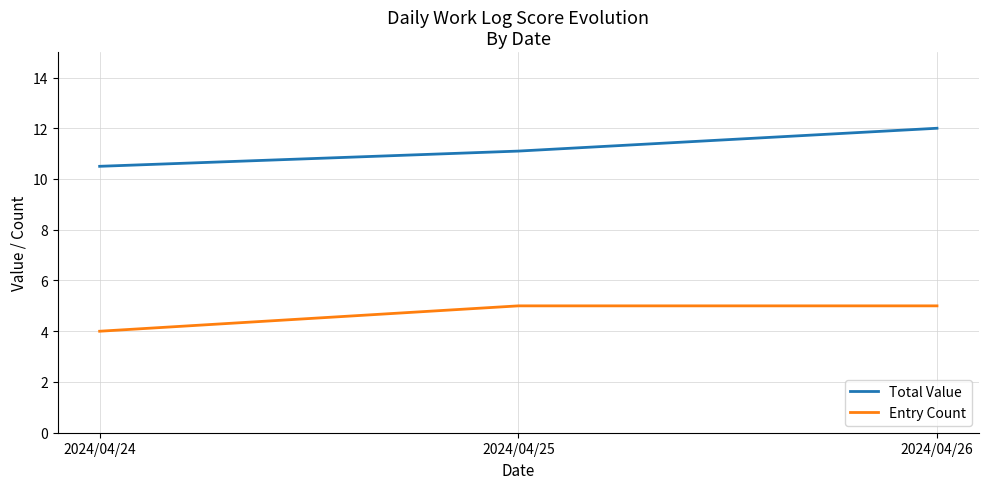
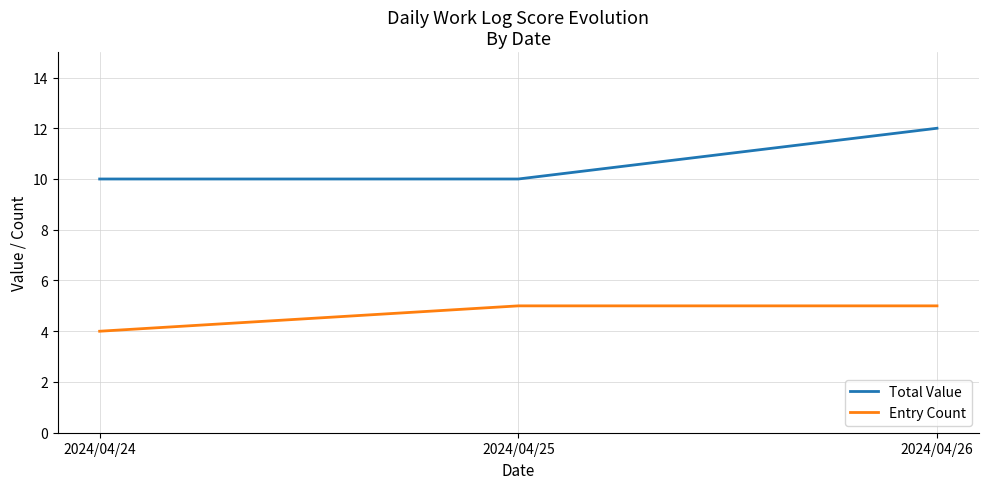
  {
    "Total Value": {
-     "2024/04/24": 10.5,
-     "2024/04/25": 11.1,
+     "2024/04/24": 10.0,
+     "2024/04/25": 10.0,
      "2024/04/26": 12.0
    },
    "Entry Count": {
      "2024/04/24": 4.0,
      "2024/04/25": 5.0,
      "2024/04/26": 5.0
    }
  }
